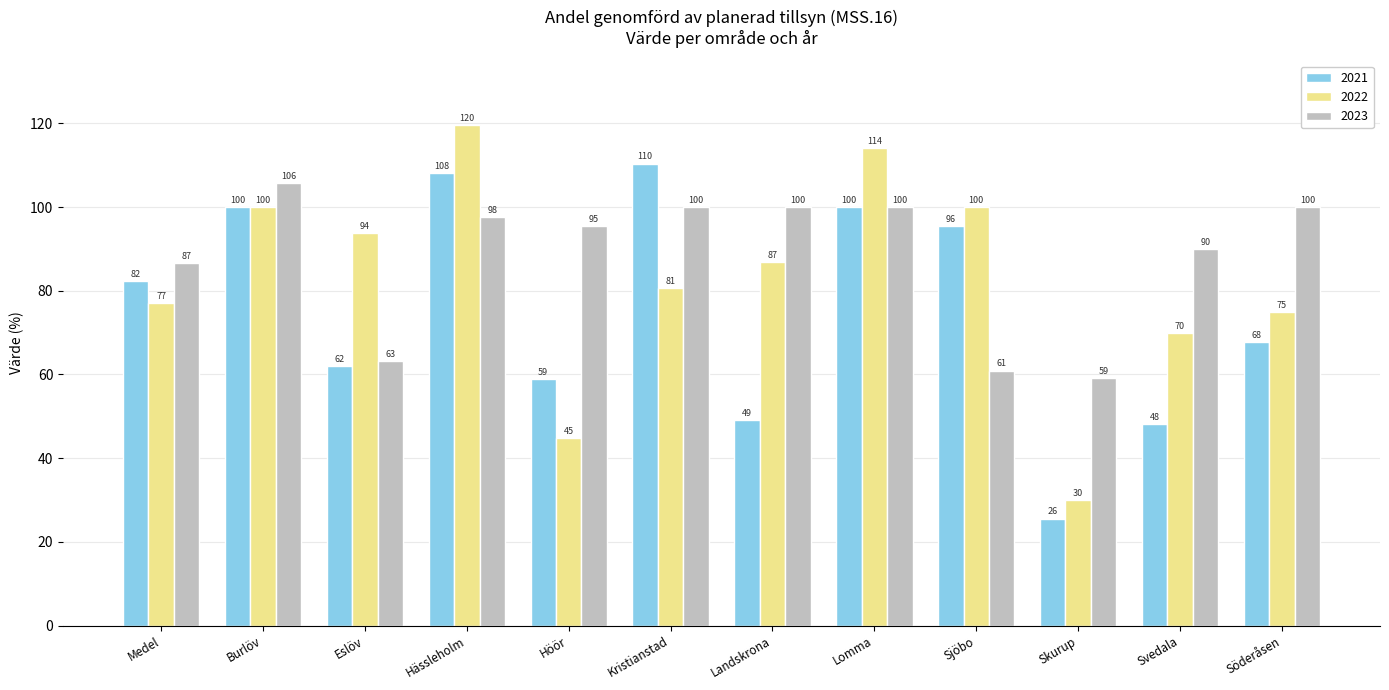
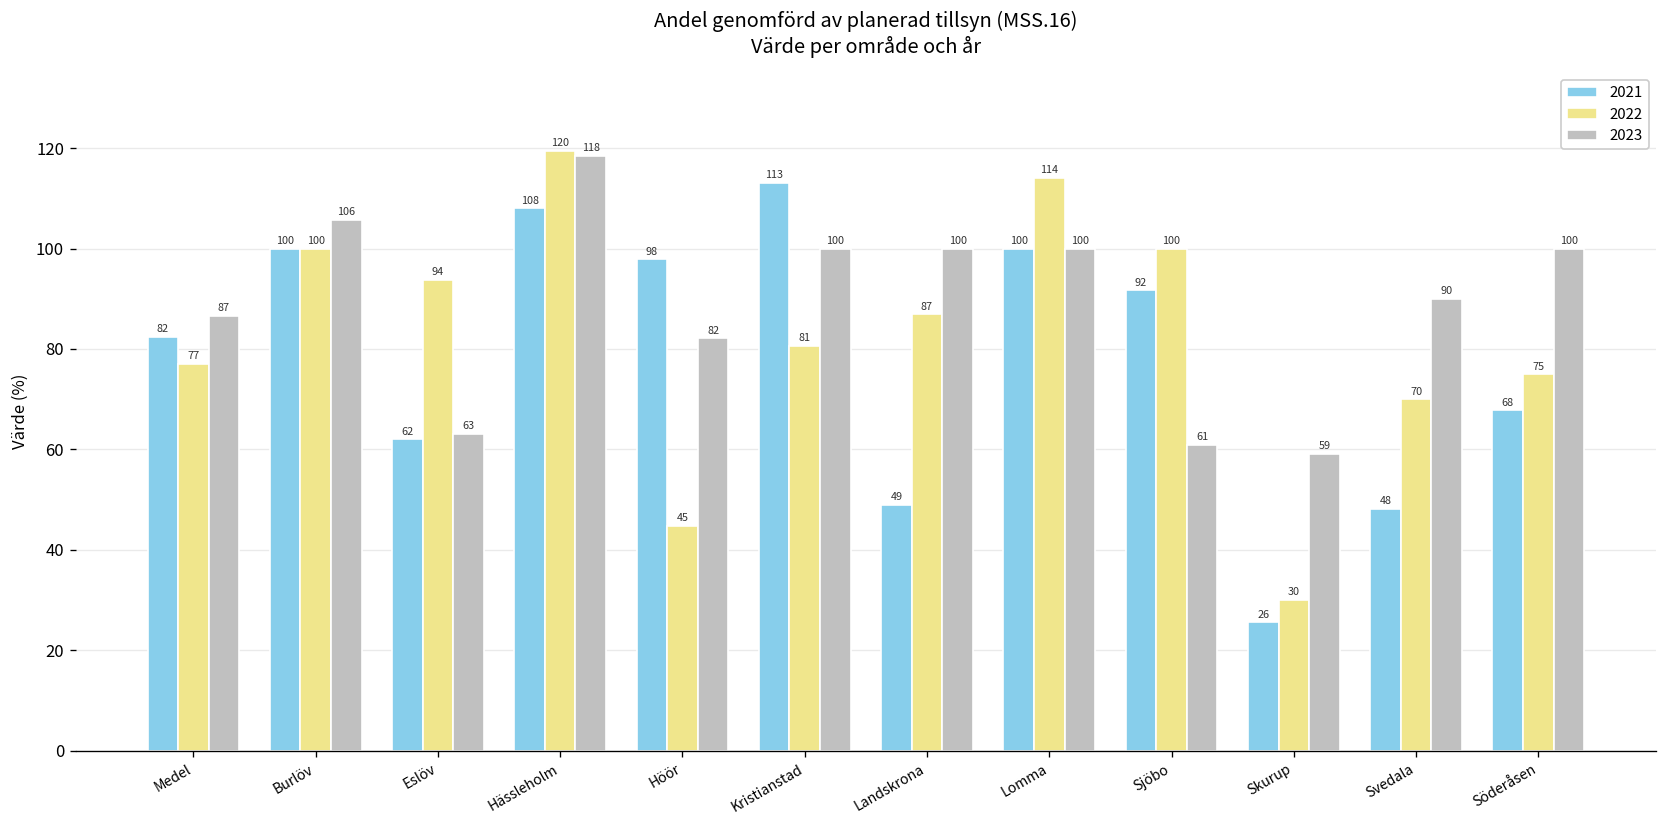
  {
    "2021": {
      "Medel": 82,
      "Burlöv": 100,
      "Eslöv": 62,
      "Hässleholm": 108,
-     "Höör": 59,
-     "Kristianstad": 110,
+     "Höör": 98,
+     "Kristianstad": 113,
      "Landskrona": 49,
      "Lomma": 100,
-     "Sjöbo": 96,
+     "Sjöbo": 92,
      "Skurup": 26,
      "Svedala": 48,
      "Söderåsen": 68
    },
    "2022": {
      "Medel": 77,
      "Burlöv": 100,
      "Eslöv": 94,
      "Hässleholm": 120,
      "Höör": 45,
      "Kristianstad": 81,
      "Landskrona": 87,
      "Lomma": 114,
      "Sjöbo": 100,
      "Skurup": 30,
      "Svedala": 70,
      "Söderåsen": 75
    },
    "2023": {
      "Medel": 87,
      "Burlöv": 106,
      "Eslöv": 63,
-     "Hässleholm": 98,
-     "Höör": 95,
+     "Hässleholm": 118,
+     "Höör": 82,
      "Kristianstad": 100,
      "Landskrona": 100,
      "Lomma": 100,
      "Sjöbo": 61,
      "Skurup": 59,
      "Svedala": 90,
      "Söderåsen": 100
    }
  }
